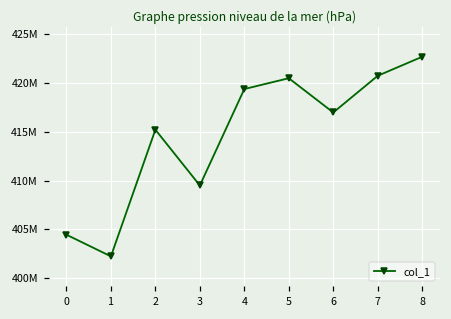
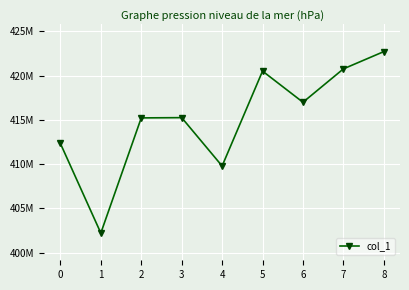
  {
-   "0": 404000000,
+   "0": 412000000,
    "1": 402000000,
    "2": 415000000,
-   "3": 409000000,
-   "4": 419000000,
+   "3": 415000000,
+   "4": 410000000,
    "5": 421000000,
    "6": 417000000,
    "7": 421000000,
    "8": 423000000
  }
